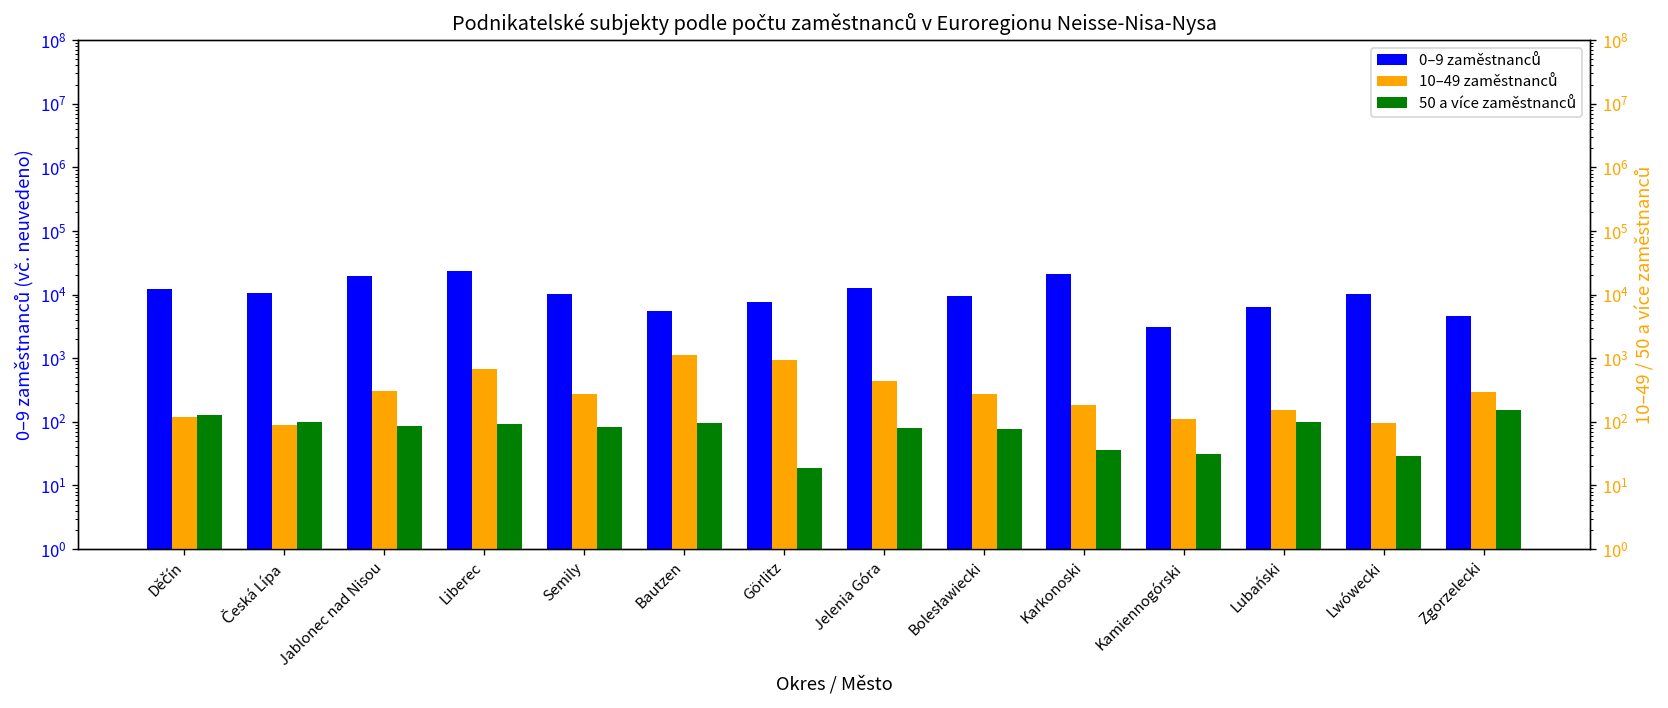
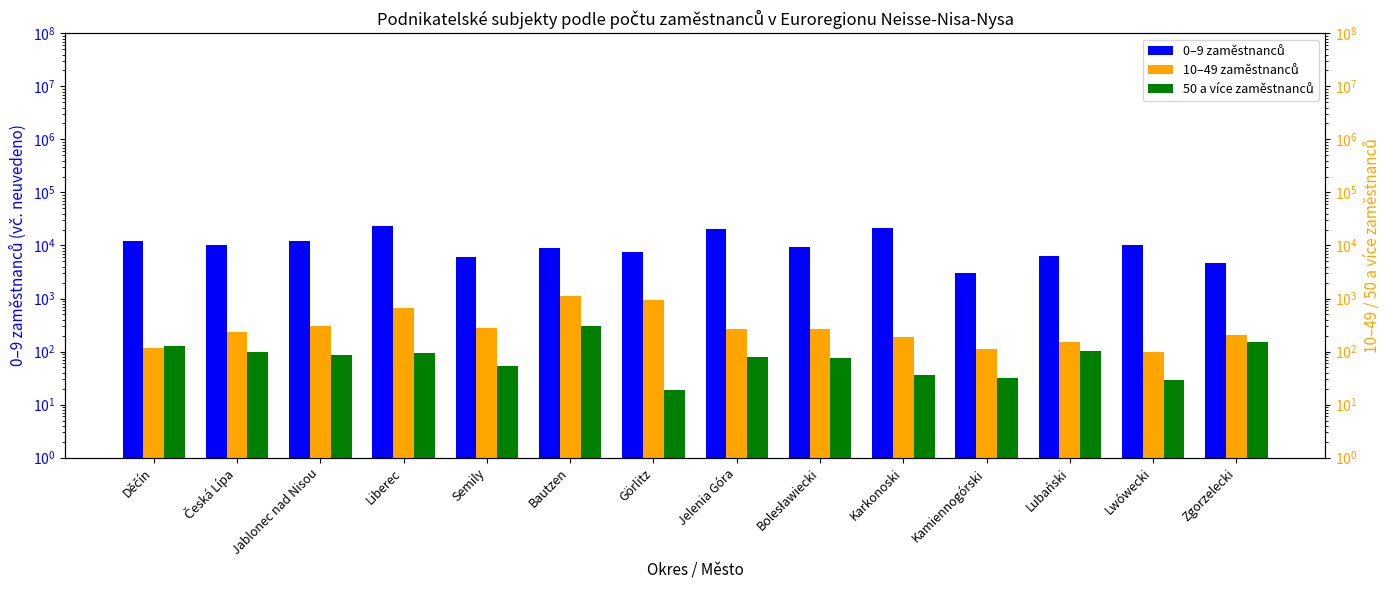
  {
    "0–9 zaměstnanců": {
      "Děčín": 12000,
      "Česká Lípa": 10000,
-     "Jablonec nad Nisou": 20000,
+     "Jablonec nad Nisou": 12000,
      "Liberec": 20000,
-     "Semily": 10000,
-     "Bautzen": 6000,
+     "Semily": 6000,
+     "Bautzen": 9000,
      "Görlitz": 8000,
-     "Jelenia Góra": 13000,
+     "Jelenia Góra": 20000,
      "Bolesławiecki": 9000,
      "Karkonoski": 21000,
      "Kamiennogórski": 3000,
      "Lubański": 6000,
      "Lwówecki": 10000,
      "Zgorzelecki": 5000
    },
    "10–49 zaměstnanců": {
      "Děčín": 120,
-     "Česká Lípa": 90,
+     "Česká Lípa": 230,
      "Jablonec nad Nisou": 300,
      "Liberec": 700,
      "Semily": 300,
      "Bautzen": 1100,
      "Görlitz": 900,
-     "Jelenia Góra": 400,
+     "Jelenia Góra": 300,
      "Bolesławiecki": 300,
      "Karkonoski": 190,
      "Kamiennogórski": 110,
      "Lubański": 150,
      "Lwówecki": 100,
-     "Zgorzelecki": 300
+     "Zgorzelecki": 200
    },
    "50 a více zaměstnanců": {
      "Děčín": 130,
      "Česká Lípa": 100,
      "Jablonec nad Nisou": 90,
      "Liberec": 90,
-     "Semily": 80,
-     "Bautzen": 100,
+     "Semily": 50,
+     "Bautzen": 300,
      "Görlitz": 19,
      "Jelenia Góra": 80,
      "Bolesławiecki": 80,
      "Karkonoski": 40,
      "Kamiennogórski": 30,
      "Lubański": 100,
      "Lwówecki": 30,
      "Zgorzelecki": 150
    }
  }
